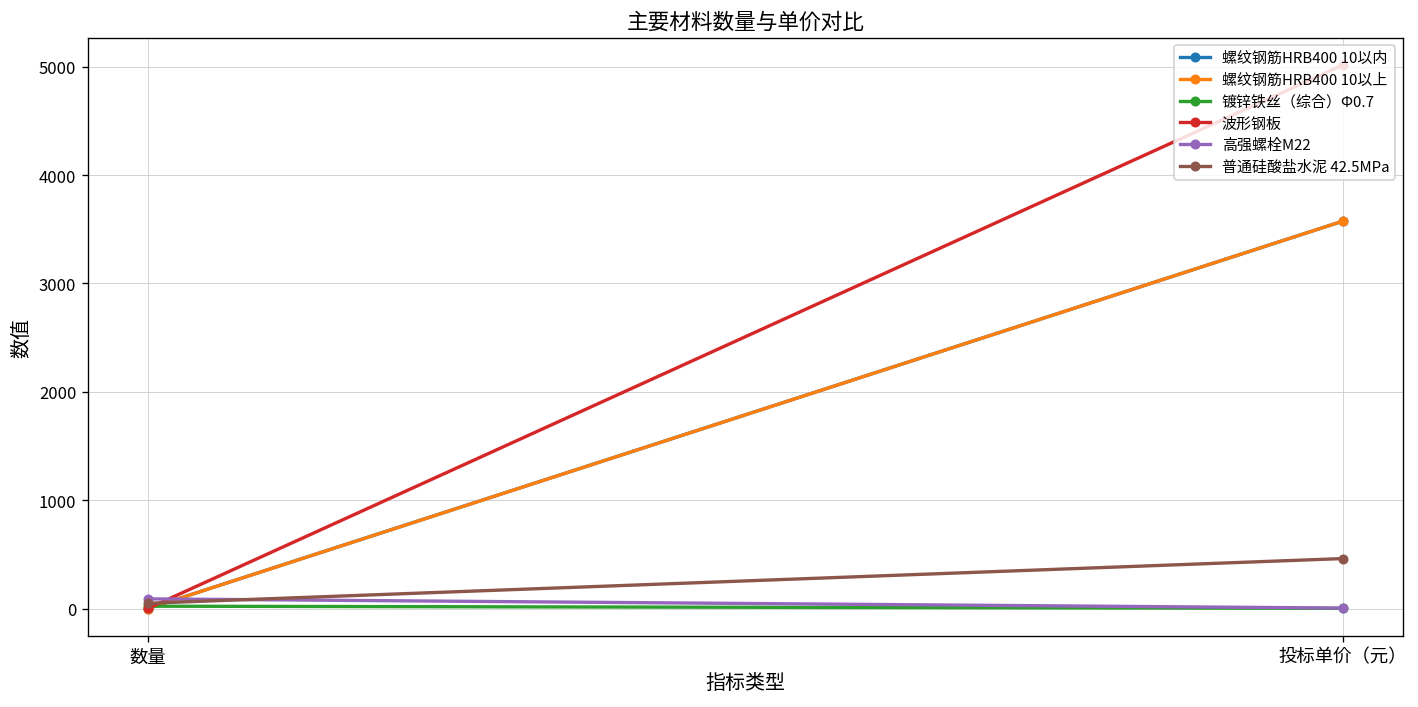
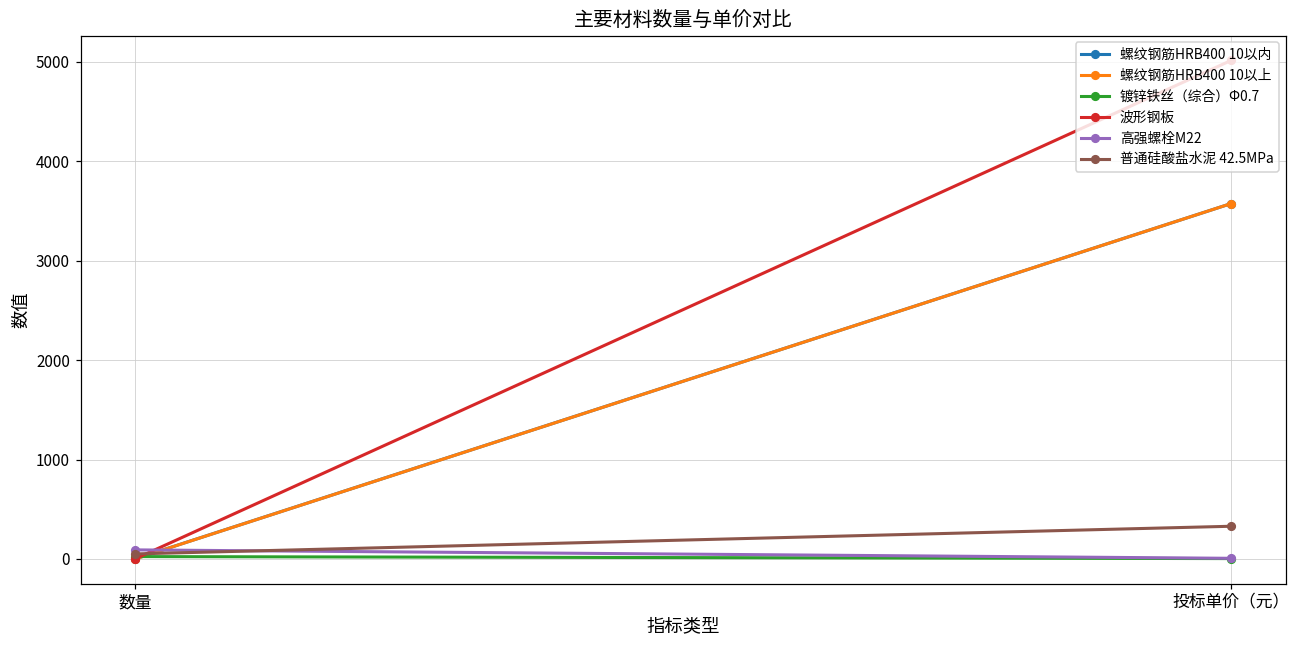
  {
    "螺纹钢筋HRB400 10以上": {
      "投标单价（元）": 3600
    },
    "高强螺栓M22": {
      "数量": 100
    },
    "普通硅酸盐水泥 42.5MPa": {
-     "投标单价（元）": 500
+     "投标单价（元）": 300
    }
  }
